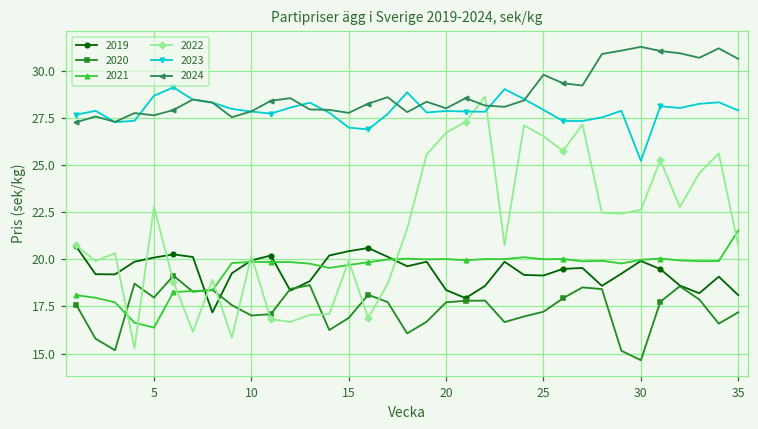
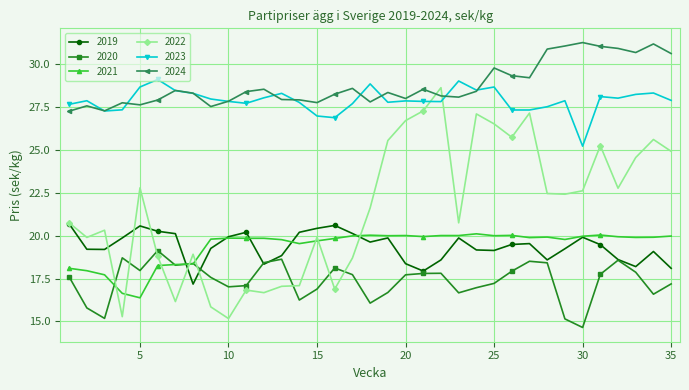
  {
    "2019": {
-     "5": 20.1,
+     "5": 20.6,
      "15": 20.4,
      "20": 18.4,
      "25": 19.1,
      "35": 18.1
    },
    "2021": {
      "5": 16.4,
      "15": 19.7,
      "20": 20.0,
      "25": 20.0,
-     "35": 21.5
+     "35": 20.0
    },
    "2022": {
      "5": 22.8,
-     "10": 20.2,
+     "10": 15.2,
      "15": 19.9,
      "20": 26.7,
      "25": 26.5,
      "30": 22.6,
-     "35": 20.7
+     "35": 24.9
    },
    "2023": {
      "5": 28.7,
      "15": 27.0,
-     "25": 27.9,
+     "25": 28.7,
      "30": 25.2,
      "35": 27.9
    }
  }
